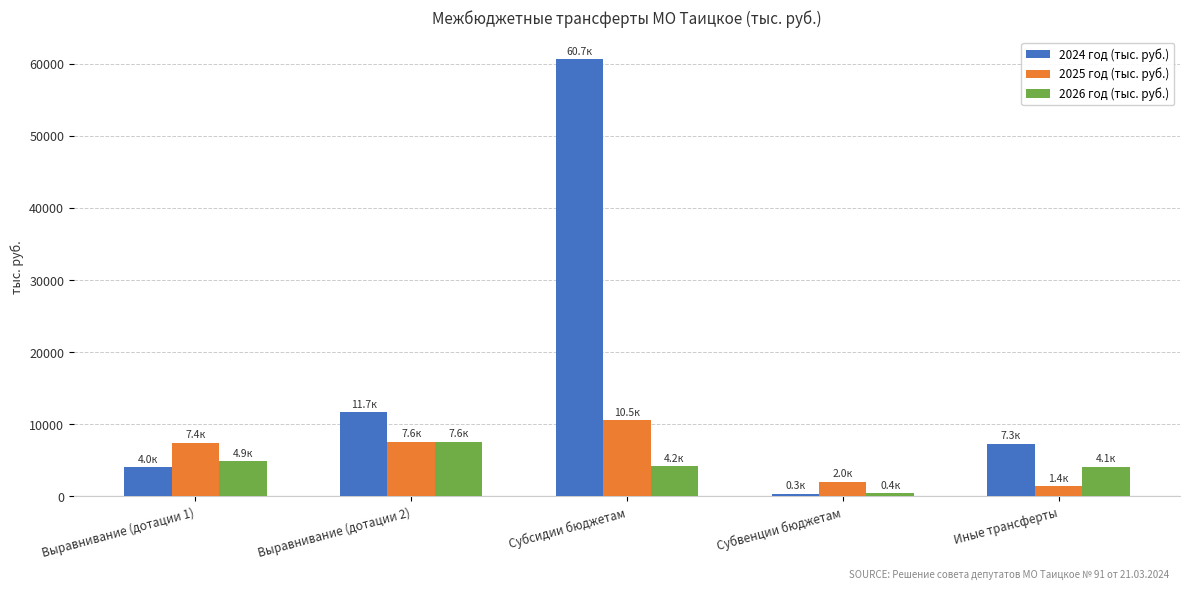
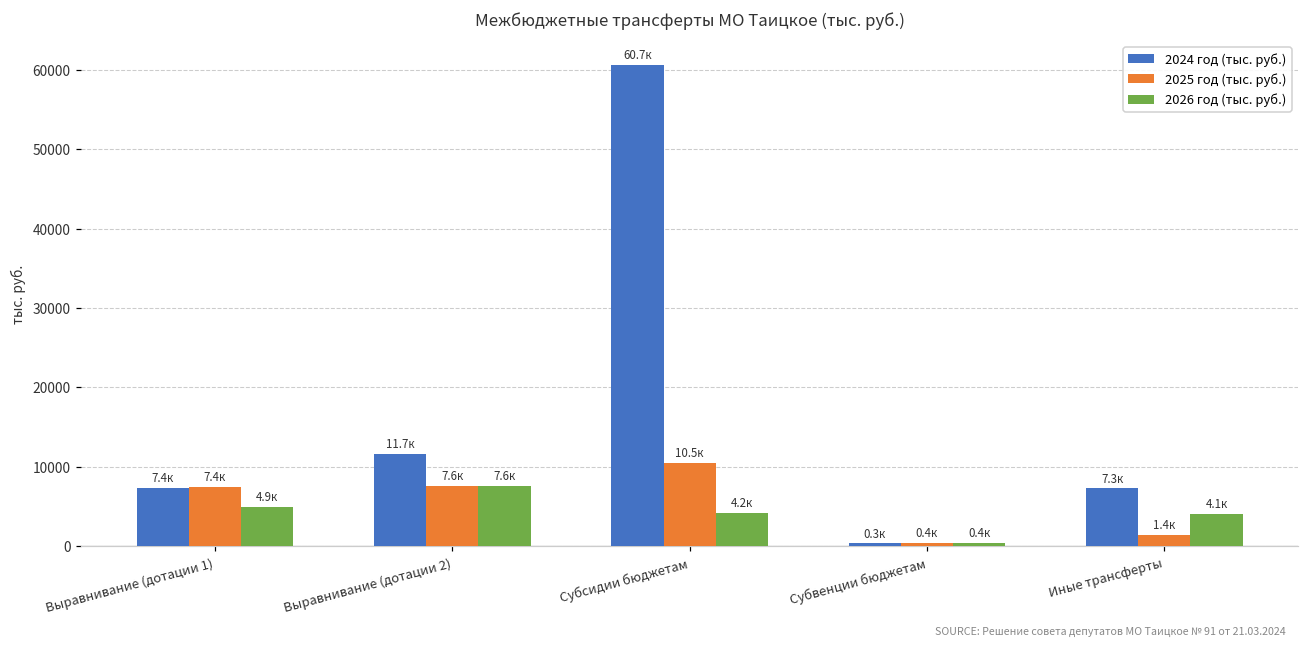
  {
    "2024 год (тыс. руб.)": {
-     "Выравнивание (дотации 1)": "4.0к"
+     "Выравнивание (дотации 1)": "7.4к"
    },
    "2025 год (тыс. руб.)": {
-     "Субвенции бюджетам": "2.0к"
+     "Субвенции бюджетам": "0.4к"
    }
  }
